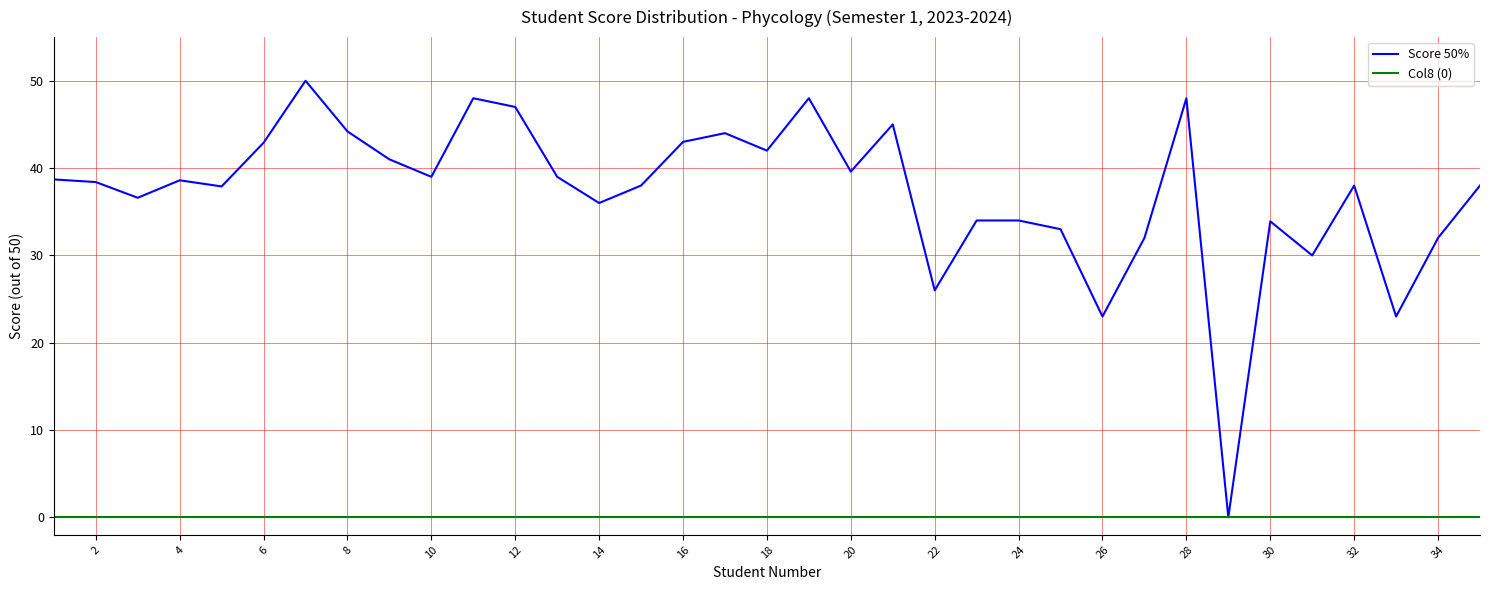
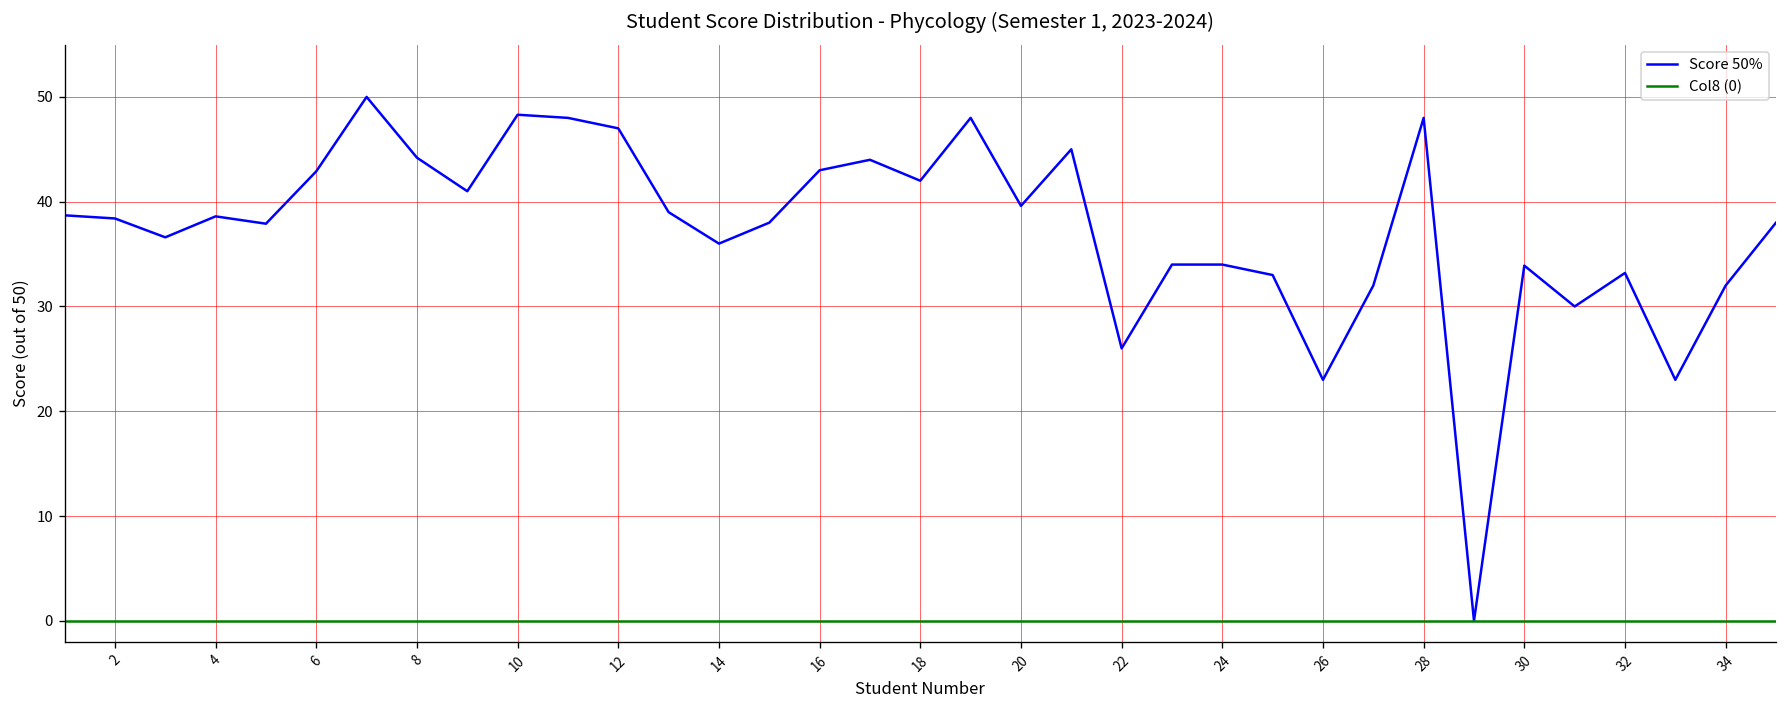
  {
    "Score 50%": {
      "2": 38,
      "4": 39,
      "6": 43,
      "8": 44,
-     "10": 39,
+     "10": 48,
      "12": 47,
      "14": 36,
      "16": 43,
      "18": 42,
      "20": 40,
      "22": 26,
      "24": 34,
      "26": 23,
      "28": 48,
      "30": 34,
-     "32": 38,
+     "32": 33,
      "34": 32
    },
    "Col8 (0)": {
      "2": 0,
      "4": 0,
      "6": 0,
      "8": 0,
      "10": 0,
      "12": 0,
      "14": 0,
      "16": 0,
      "18": 0,
      "20": 0,
      "22": 0,
      "24": 0,
      "26": 0,
      "28": 0,
      "30": 0,
      "32": 0,
      "34": 0
    }
  }
